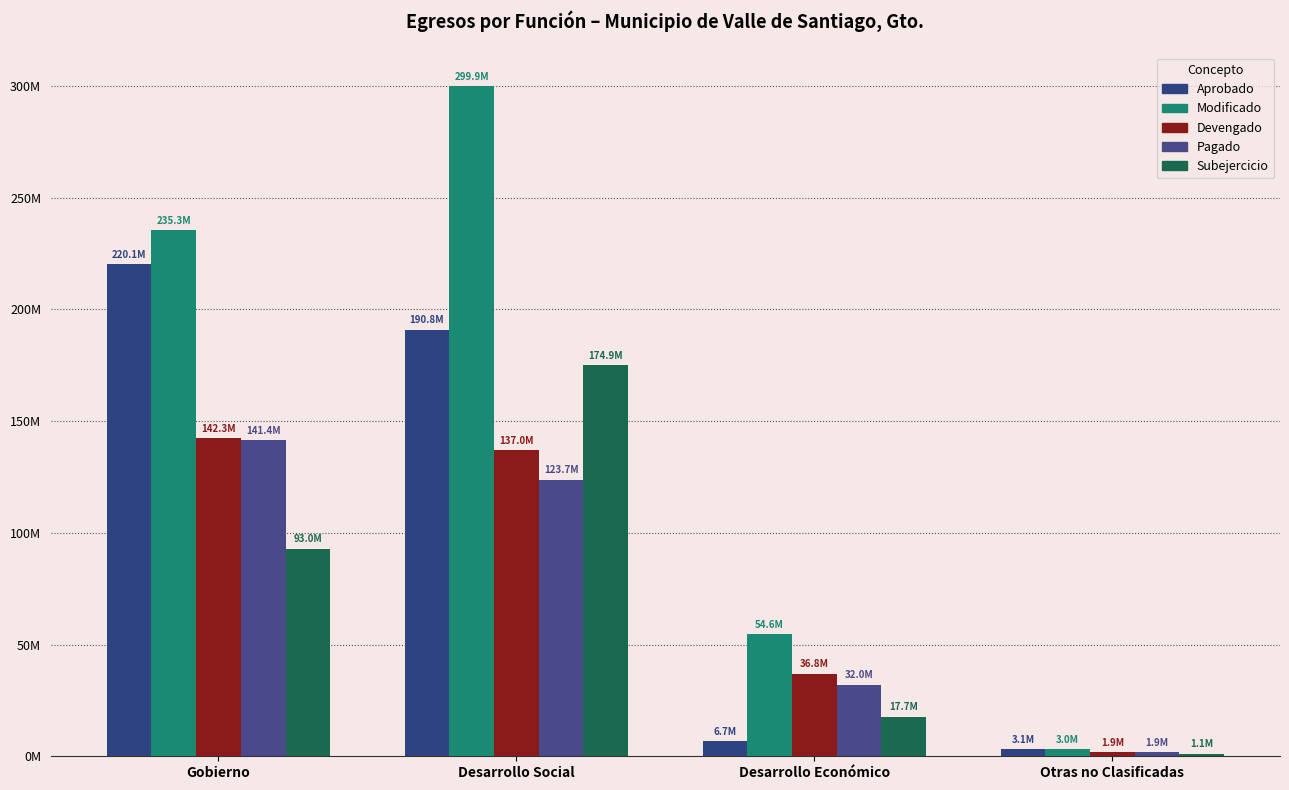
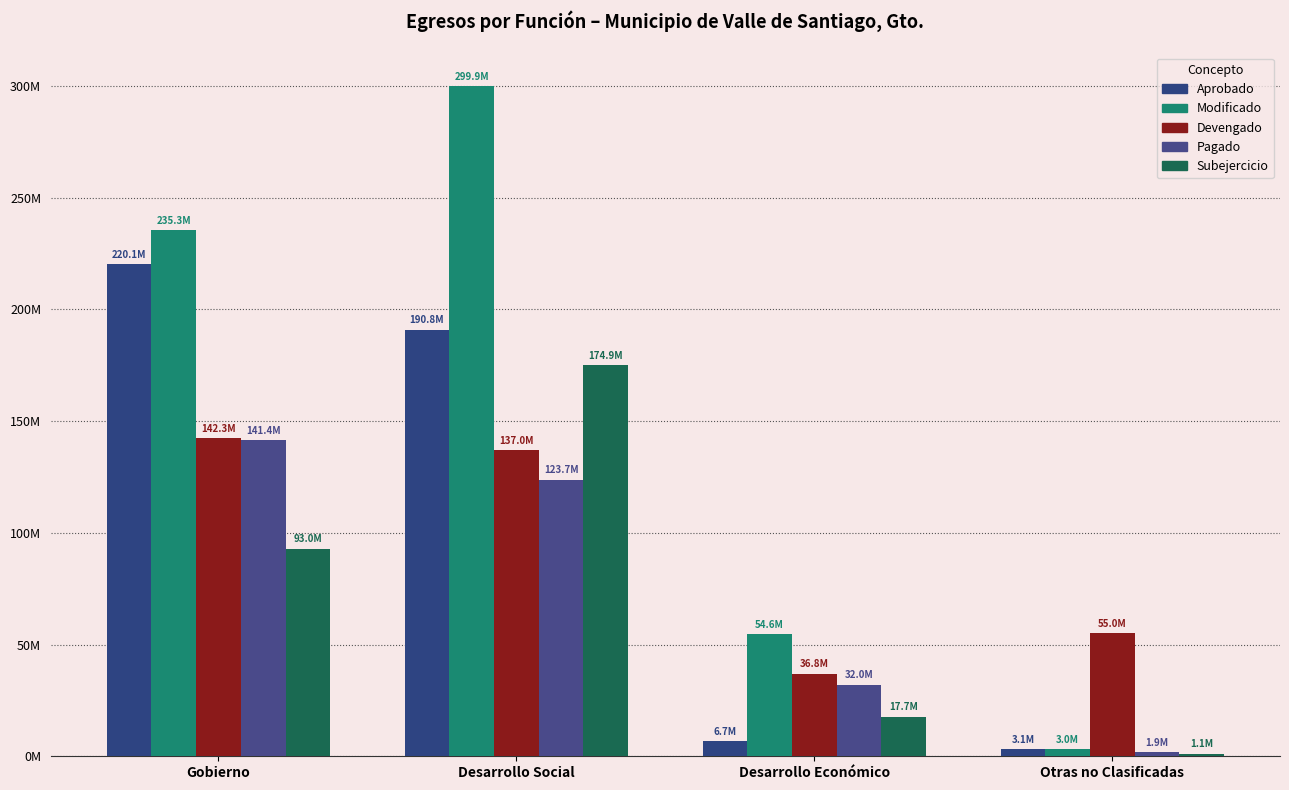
  {
    "Devengado": {
      "Gobierno": "142.3M",
      "Desarrollo Social": "137.0M",
      "Desarrollo Económico": "36.8M",
-     "Otras no Clasificadas": "1.9M"
+     "Otras no Clasificadas": "55.0M"
    }
  }
